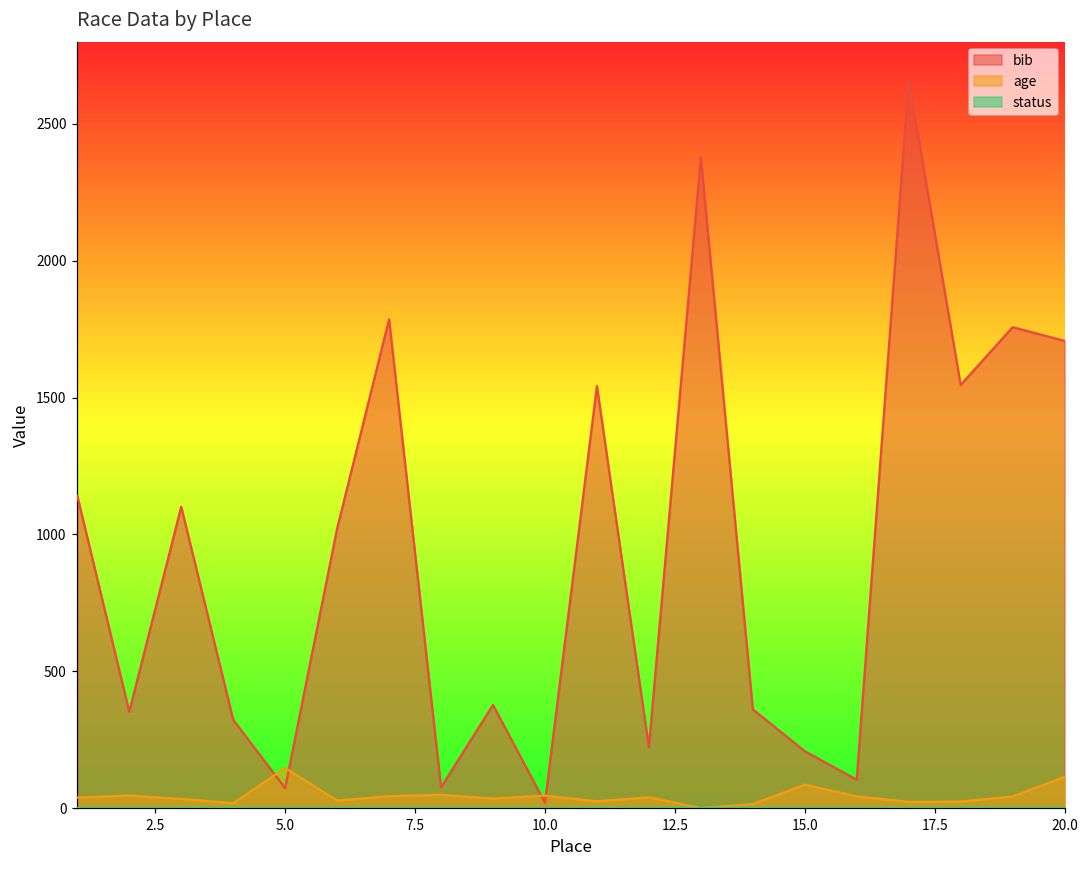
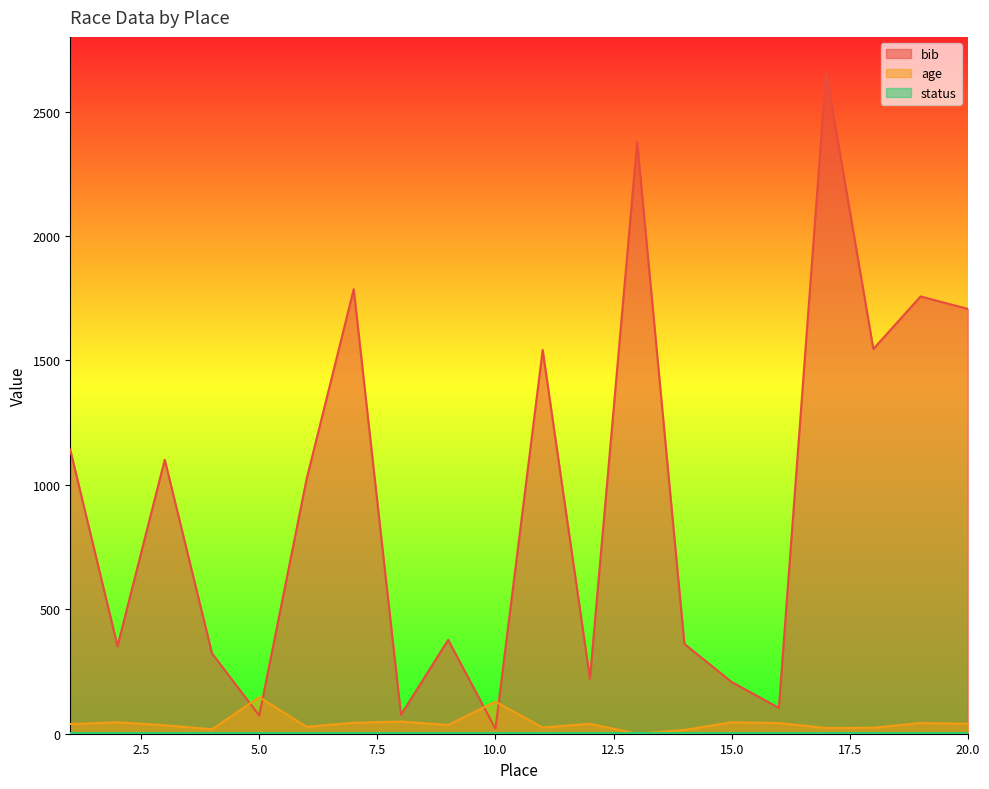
  {
    "bib": {
      "5.0": 70,
      "10.0": 20,
      "15.0": 210,
      "20.0": 1710
    },
    "age": {
      "5.0": 150,
-     "10.0": 50,
-     "15.0": 90,
-     "20.0": 110
+     "10.0": 130,
+     "15.0": 50,
+     "20.0": 40
    },
    "status": {
      "5.0": 0,
      "10.0": 0,
      "15.0": 0,
      "20.0": 0
    }
  }
